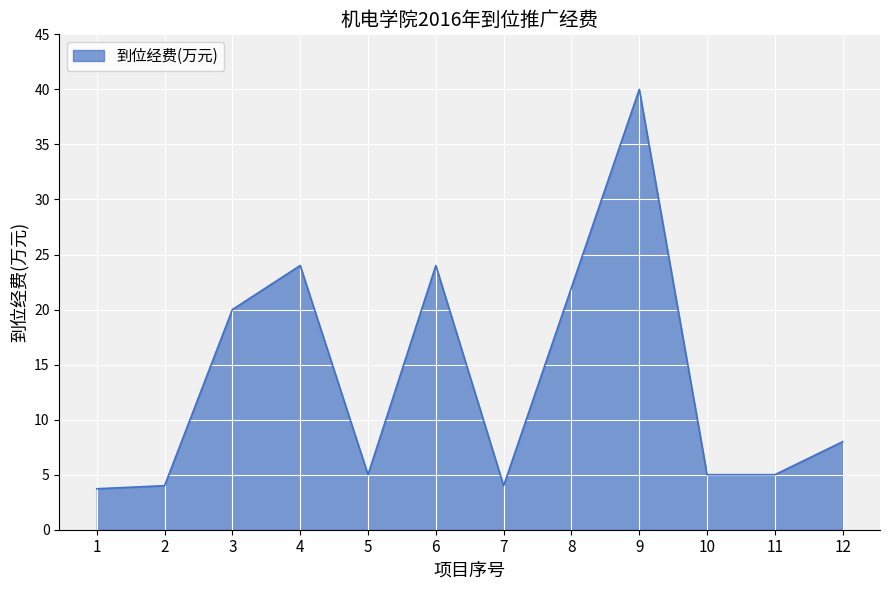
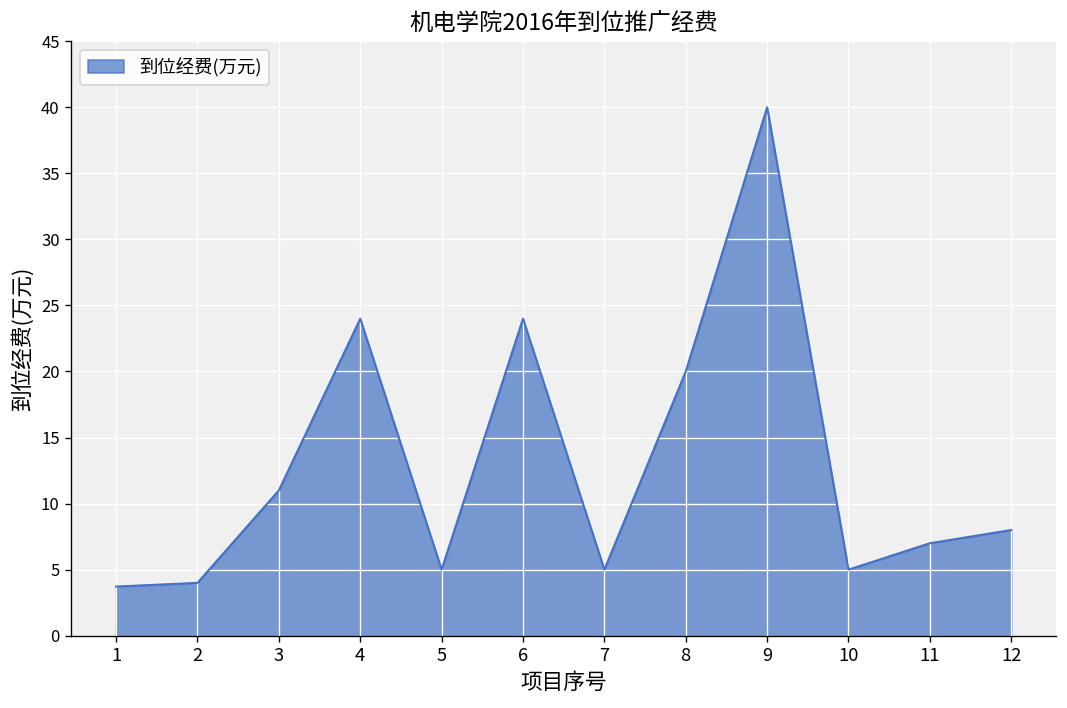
  {
    "1": 3.7,
    "2": 4,
-   "3": 20,
+   "3": 11,
    "4": 24,
    "5": 5,
    "6": 24,
-   "7": 4,
-   "8": 22,
+   "7": 5,
+   "8": 20,
    "9": 40,
    "10": 5,
-   "11": 5,
+   "11": 7,
    "12": 8
  }
